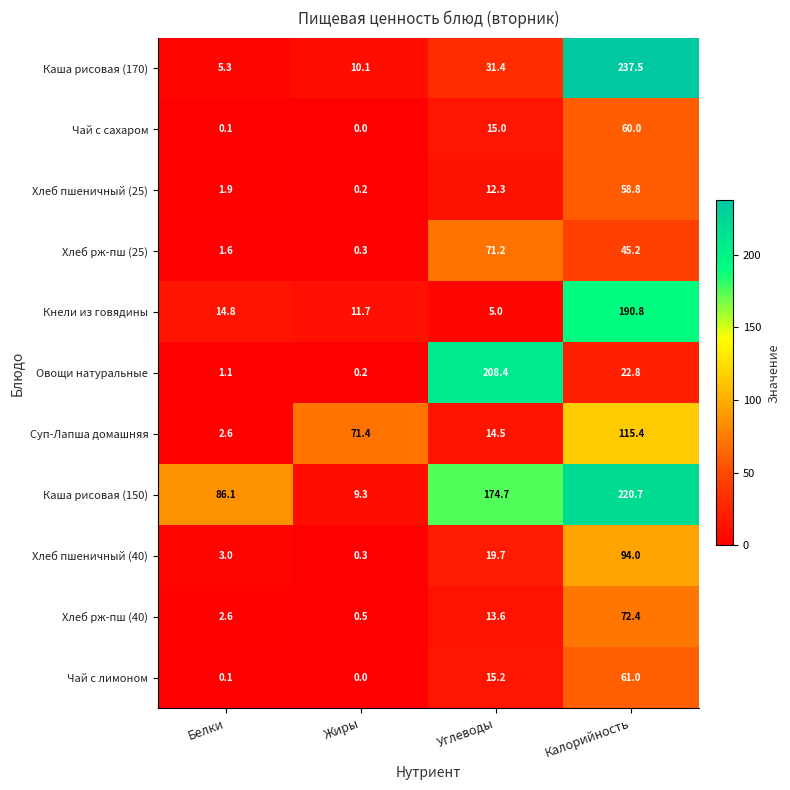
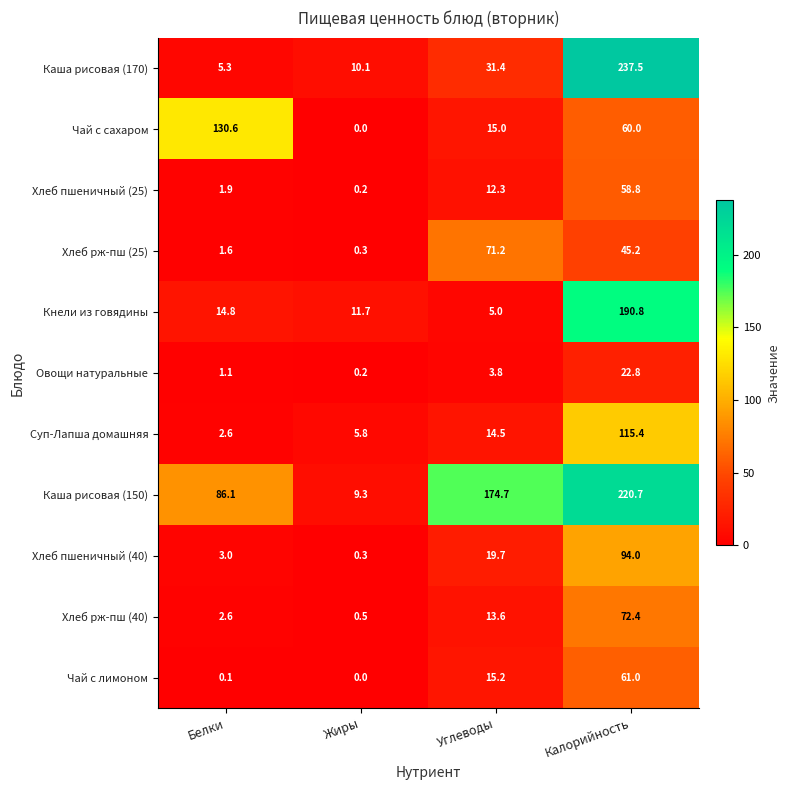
  {
    "Каша рисовая (170)": {
      "Белки": 5.3,
      "Жиры": 10.1,
      "Углеводы": 31.4,
      "Калорийность": 237.5
    },
    "Чай с сахаром": {
-     "Белки": 0.1,
+     "Белки": 130.6,
      "Жиры": 0.0,
      "Углеводы": 15.0,
      "Калорийность": 60.0
    },
    "Хлеб пшеничный (25)": {
      "Белки": 1.9,
      "Жиры": 0.2,
      "Углеводы": 12.3,
      "Калорийность": 58.8
    },
    "Хлеб рж-пш (25)": {
      "Белки": 1.6,
      "Жиры": 0.3,
      "Углеводы": 71.2,
      "Калорийность": 45.2
    },
    "Кнели из говядины": {
      "Белки": 14.8,
      "Жиры": 11.7,
      "Углеводы": 5.0,
      "Калорийность": 190.8
    },
    "Овощи натуральные": {
      "Белки": 1.1,
      "Жиры": 0.2,
-     "Углеводы": 208.4,
+     "Углеводы": 3.8,
      "Калорийность": 22.8
    },
    "Суп-Лапша домашняя": {
      "Белки": 2.6,
-     "Жиры": 71.4,
+     "Жиры": 5.8,
      "Углеводы": 14.5,
      "Калорийность": 115.4
    },
    "Каша рисовая (150)": {
      "Белки": 86.1,
      "Жиры": 9.3,
      "Углеводы": 174.7,
      "Калорийность": 220.7
    },
    "Хлеб пшеничный (40)": {
      "Белки": 3.0,
      "Жиры": 0.3,
      "Углеводы": 19.7,
      "Калорийность": 94.0
    },
    "Хлеб рж-пш (40)": {
      "Белки": 2.6,
      "Жиры": 0.5,
      "Углеводы": 13.6,
      "Калорийность": 72.4
    },
    "Чай с лимоном": {
      "Белки": 0.1,
      "Жиры": 0.0,
      "Углеводы": 15.2,
      "Калорийность": 61.0
    }
  }
